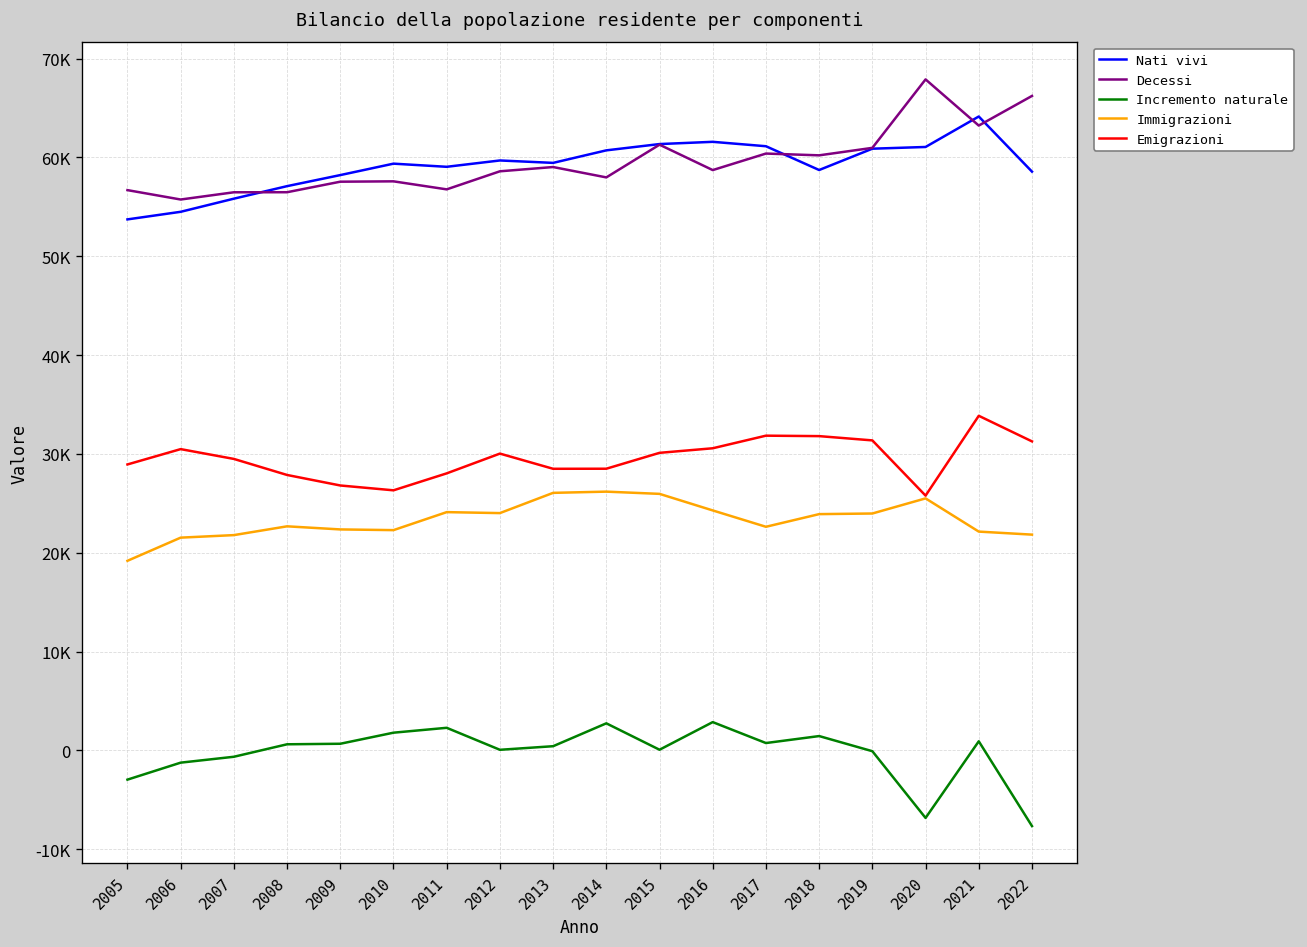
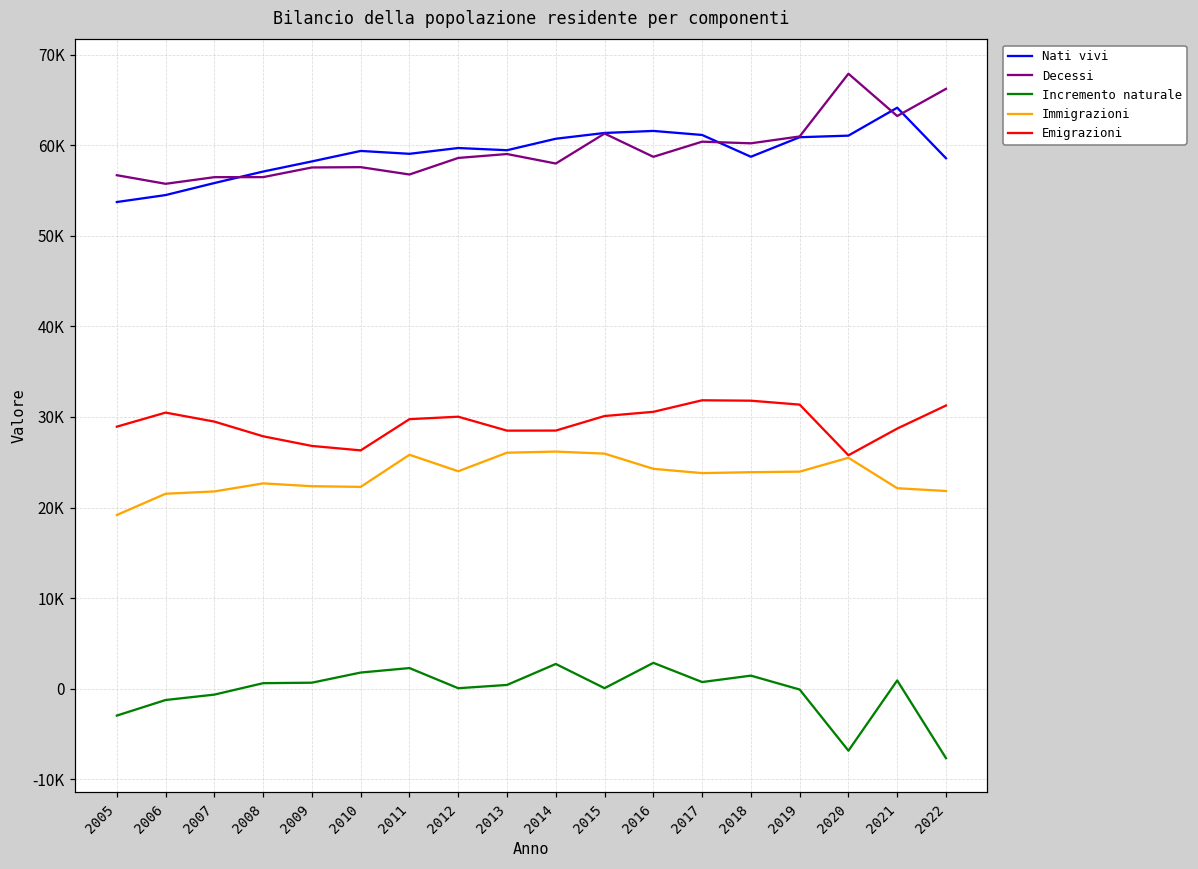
  {
    "Nati vivi": {
      "2005": 54000,
      "2006": 54000,
      "2007": 56000,
      "2008": 57000,
      "2009": 58000,
      "2010": 59000,
      "2011": 59000,
      "2012": 60000,
      "2013": 59000,
      "2014": 61000,
      "2016": 62000,
      "2017": 61000,
      "2018": 59000,
      "2020": 61000,
      "2021": 64000,
      "2022": 59000
    },
    "Decessi": {
      "2005": 57000,
      "2006": 56000,
      "2007": 56000,
      "2008": 56000,
      "2009": 58000,
      "2010": 58000,
      "2011": 57000,
      "2012": 59000,
      "2013": 59000,
      "2014": 58000,
      "2016": 59000,
      "2017": 60000,
      "2018": 60000,
      "2020": 68000,
      "2021": 63000,
      "2022": 66000
    },
    "Incremento naturale": {
      "2005": -3000,
      "2006": -1000,
      "2007": -1000,
      "2008": 1000,
      "2009": 1000,
      "2010": 2000,
      "2011": 2000,
      "2012": 0,
      "2013": 0,
      "2014": 3000,
      "2015": 0,
      "2016": 3000,
      "2017": 1000,
      "2018": 1000,
      "2019": 0,
      "2020": -7000,
      "2021": 1000,
      "2022": -8000
    },
    "Immigrazioni": {
      "2005": 19000,
      "2006": 22000,
      "2007": 22000,
      "2008": 23000,
      "2009": 22000,
      "2010": 22000,
-     "2011": 24000,
+     "2011": 26000,
      "2012": 24000,
      "2013": 26000,
      "2014": 26000,
      "2015": 26000,
      "2016": 24000,
-     "2017": 23000,
+     "2017": 24000,
      "2018": 24000,
      "2019": 24000,
      "2021": 22000,
      "2022": 22000
    },
    "Emigrazioni": {
      "2005": 29000,
      "2006": 30000,
      "2007": 29000,
      "2008": 28000,
      "2009": 27000,
      "2010": 26000,
-     "2011": 28000,
+     "2011": 30000,
      "2012": 30000,
      "2013": 28000,
      "2014": 28000,
      "2015": 30000,
      "2016": 31000,
      "2017": 32000,
      "2018": 32000,
      "2019": 31000,
-     "2021": 34000,
+     "2021": 29000,
      "2022": 31000
    }
  }
